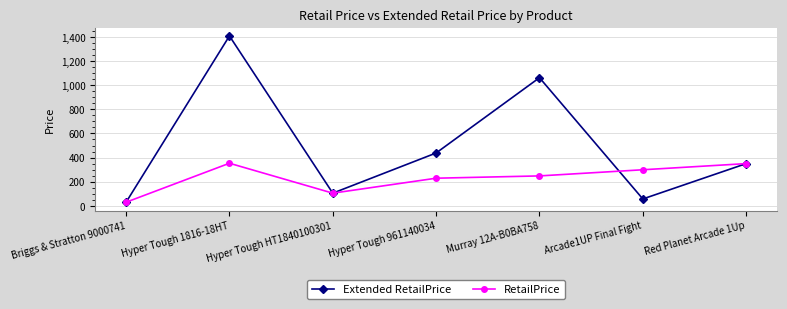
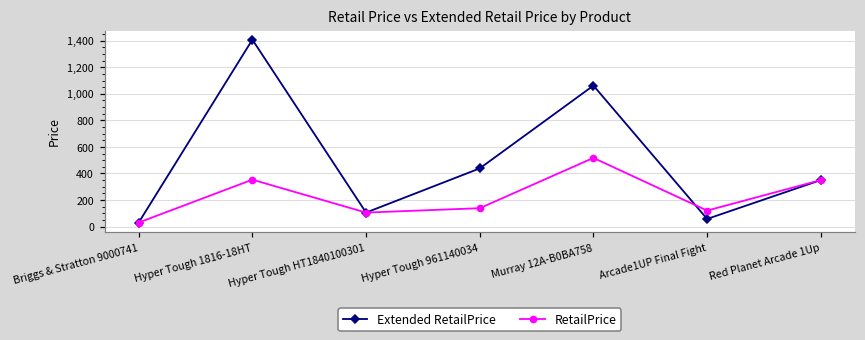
  {
    "Extended RetailPrice": {
      "Hyper Tough 1816-18HT": "1,410",
      "Hyper Tough 961140034": "440",
      "Murray 12A-B0BA758": "1,060",
      "Arcade1UP Final Fight": "60"
    },
    "RetailPrice": {
      "Hyper Tough 1816-18HT": "350",
-     "Hyper Tough 961140034": "230",
-     "Murray 12A-B0BA758": "250",
-     "Arcade1UP Final Fight": "300"
+     "Hyper Tough 961140034": "140",
+     "Murray 12A-B0BA758": "520",
+     "Arcade1UP Final Fight": "120"
    }
  }
